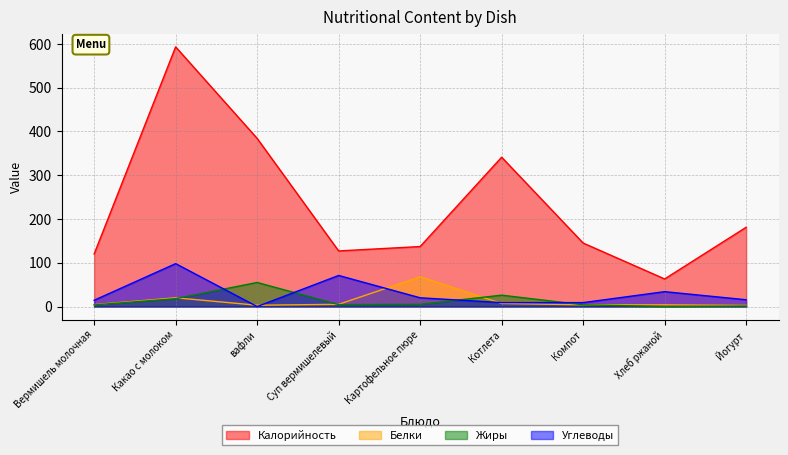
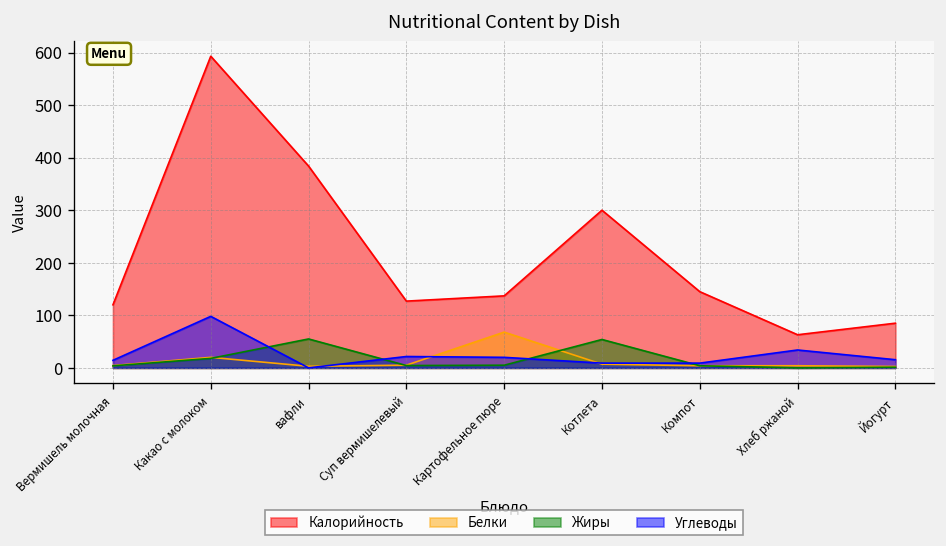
  {
    "Калорийность": {
      "Вермишель молочная": 120,
      "Какао с молоком": 590,
      "вафли": 380,
      "Суп вермишелевый": 130,
      "Картофельное пюре": 140,
-     "Котлета": 340,
+     "Котлета": 300,
      "Компот": 150,
      "Хлеб ржаной": 60,
-     "Йогурт": 180
+     "Йогурт": 90
    },
    "Белки": {
      "Картофельное пюре": 70
    },
    "Жиры": {
      "вафли": 60,
      "Картофельное пюре": 10,
-     "Котлета": 30
+     "Котлета": 50
    },
    "Углеводы": {
      "Вермишель молочная": 10,
      "Какао с молоком": 100,
-     "Суп вермишелевый": 70,
+     "Суп вермишелевый": 20,
      "Картофельное пюре": 20,
      "Хлеб ржаной": 30,
      "Йогурт": 20
    }
  }
